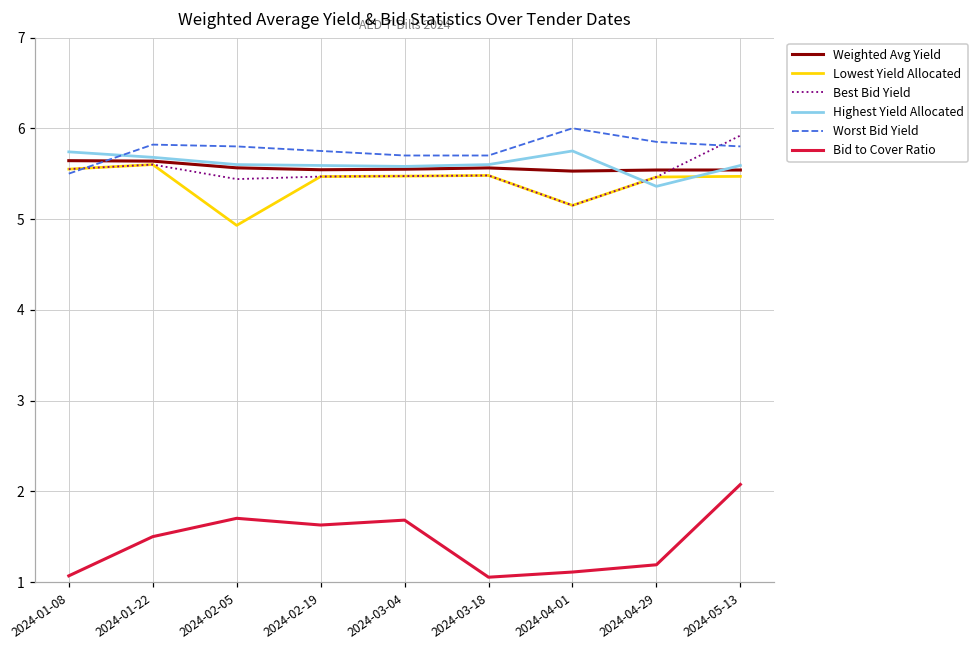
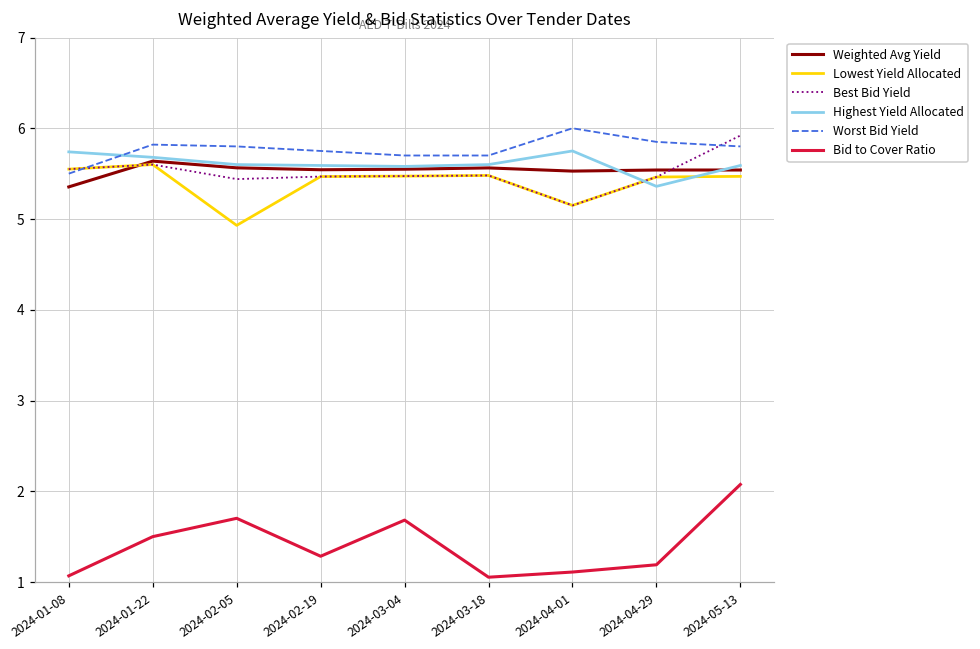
  {
    "Weighted Avg Yield": {
-     "2024-01-08": 5.6,
+     "2024-01-08": 5.4,
      "2024-01-22": 5.6,
      "2024-02-05": 5.6,
      "2024-02-19": 5.5,
      "2024-03-18": 5.6,
      "2024-04-01": 5.5,
      "2024-04-29": 5.5,
      "2024-05-13": 5.5
    },
    "Lowest Yield Allocated": {
      "2024-02-05": 4.9,
      "2024-05-13": 5.5
    },
    "Best Bid Yield": {
      "2024-02-05": 5.4,
      "2024-05-13": 5.9
    },
    "Highest Yield Allocated": {
      "2024-01-08": 5.7,
      "2024-01-22": 5.7,
      "2024-02-05": 5.6,
      "2024-02-19": 5.6,
      "2024-03-18": 5.6,
      "2024-04-01": 5.8,
      "2024-04-29": 5.4,
      "2024-05-13": 5.6
    },
    "Worst Bid Yield": {
      "2024-01-08": 5.5,
      "2024-01-22": 5.8,
      "2024-02-05": 5.8,
      "2024-02-19": 5.8,
      "2024-03-04": 5.7,
      "2024-03-18": 5.7,
      "2024-04-01": 6.0,
      "2024-04-29": 5.9,
      "2024-05-13": 5.8
    },
    "Bid to Cover Ratio": {
      "2024-01-08": 1.1,
      "2024-01-22": 1.5,
      "2024-02-05": 1.7,
-     "2024-02-19": 1.6,
+     "2024-02-19": 1.3,
      "2024-03-04": 1.7,
      "2024-03-18": 1.1,
      "2024-04-01": 1.1,
      "2024-04-29": 1.2,
      "2024-05-13": 2.1
    }
  }
